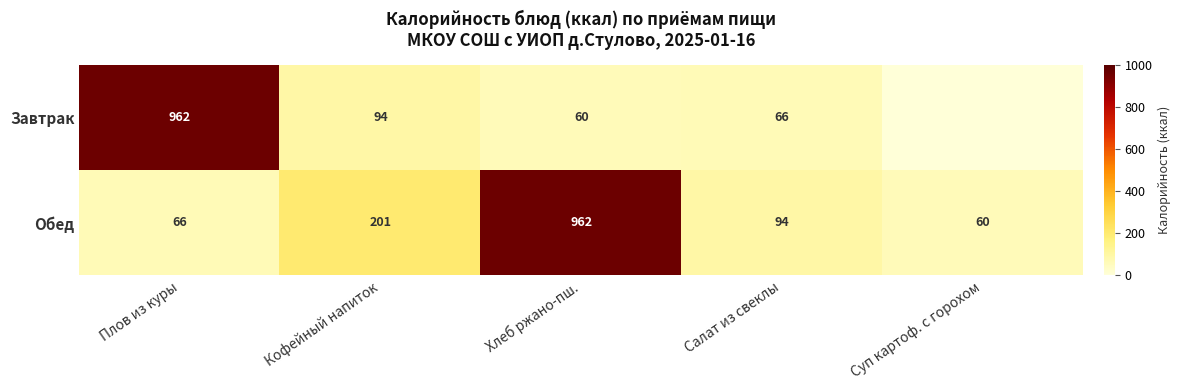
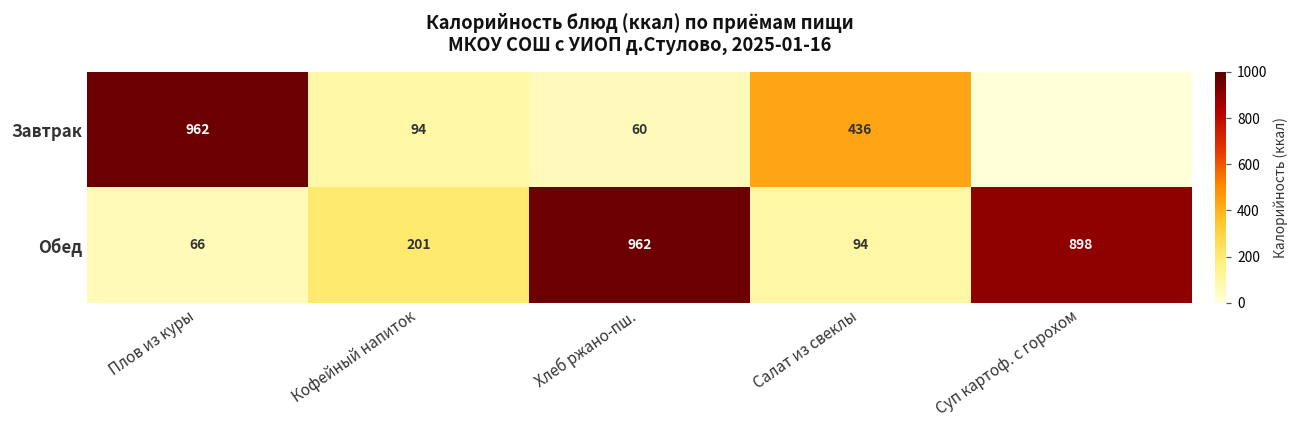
  {
    "Завтрак": {
      "Плов из куры": 962,
      "Кофейный напиток": 94,
      "Хлеб ржано-пш.": 60,
-     "Салат из свеклы": 66
+     "Салат из свеклы": 436
    },
    "Обед": {
      "Плов из куры": 66,
      "Кофейный напиток": 201,
      "Хлеб ржано-пш.": 962,
      "Салат из свеклы": 94,
-     "Суп картоф. с горохом": 60
+     "Суп картоф. с горохом": 898
    }
  }
